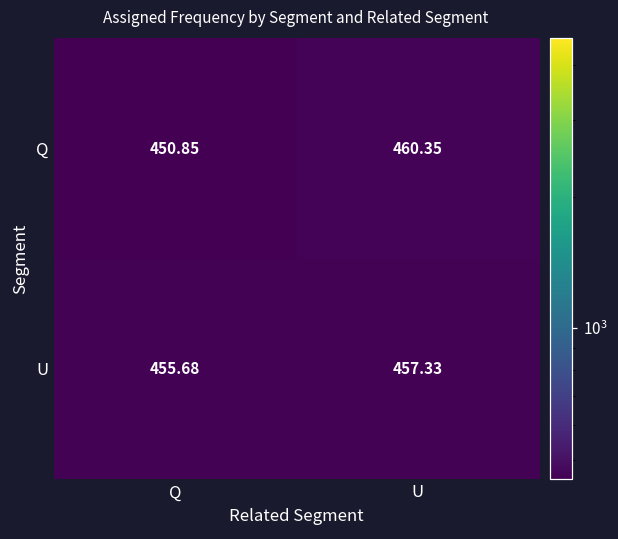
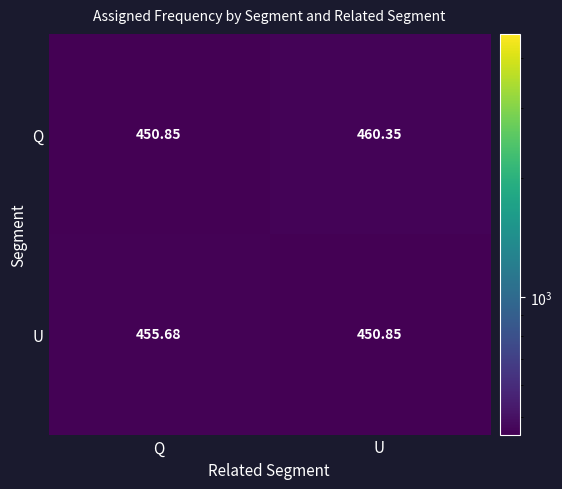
  {
    "Q": {
      "Q": 450.85,
      "U": 460.35
    },
    "U": {
      "Q": 455.68,
-     "U": 457.33
+     "U": 450.85
    }
  }
